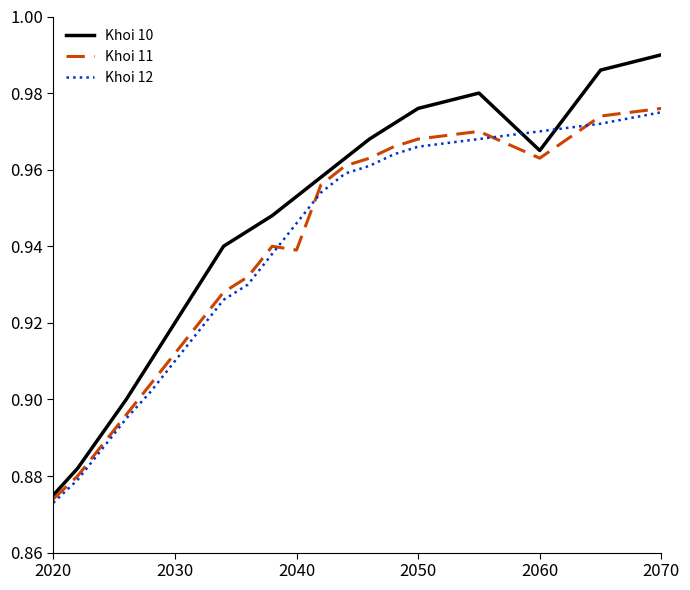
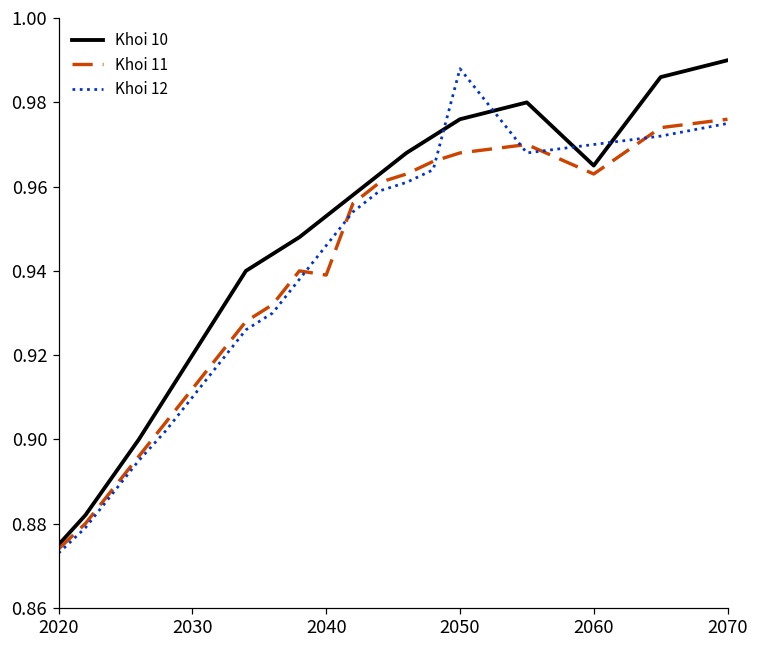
  {
    "Khoi 10": {
      "2020": 0.875,
      "2030": 0.920,
      "2040": 0.953,
      "2050": 0.976,
      "2060": 0.965,
      "2070": 0.990
    },
    "Khoi 11": {
      "2020": 0.874,
      "2030": 0.912,
      "2040": 0.939,
      "2050": 0.968,
      "2060": 0.963,
      "2070": 0.976
    },
    "Khoi 12": {
      "2020": 0.873,
      "2030": 0.910,
      "2040": 0.946,
-     "2050": 0.966,
+     "2050": 0.988,
      "2060": 0.970,
      "2070": 0.975
    }
  }
